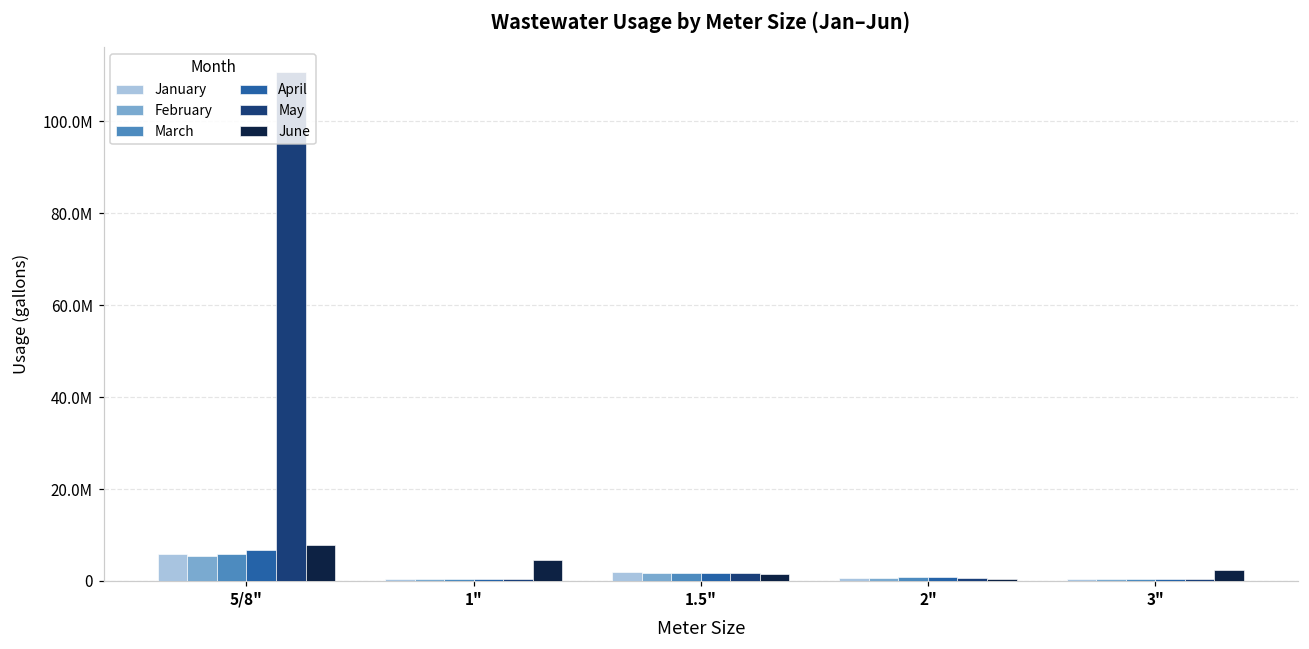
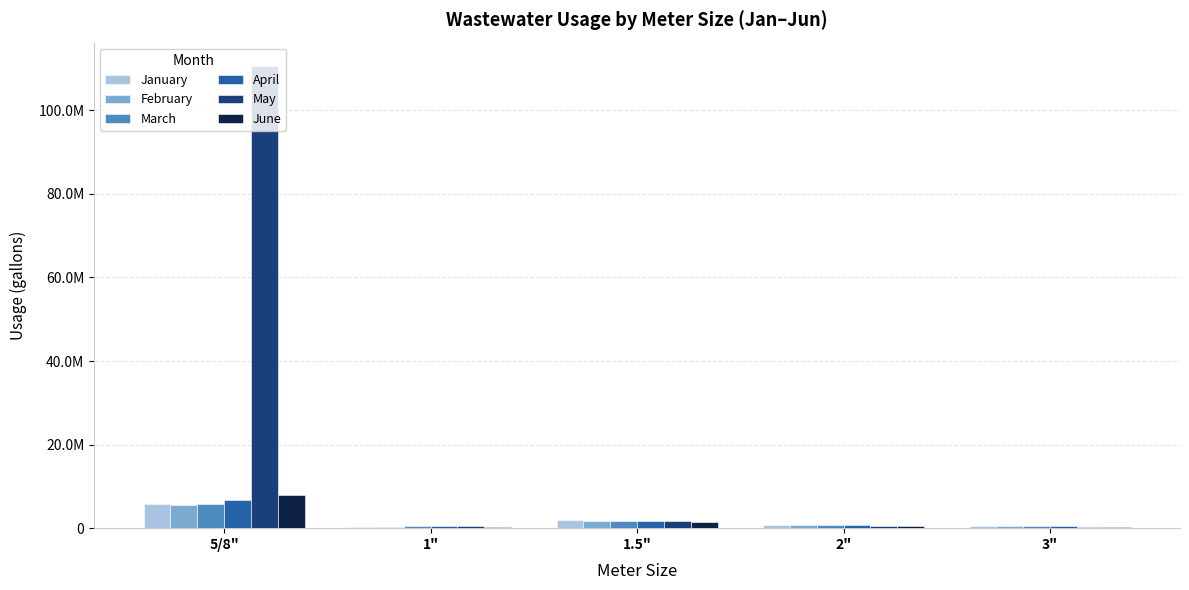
  {
    "June": {
      "5/8\"": 8000000,
-     "1\"": 5000000,
+     "1\"": 0,
      "1.5\"": 2000000,
-     "3\"": 2000000
+     "3\"": 0
    }
  }
